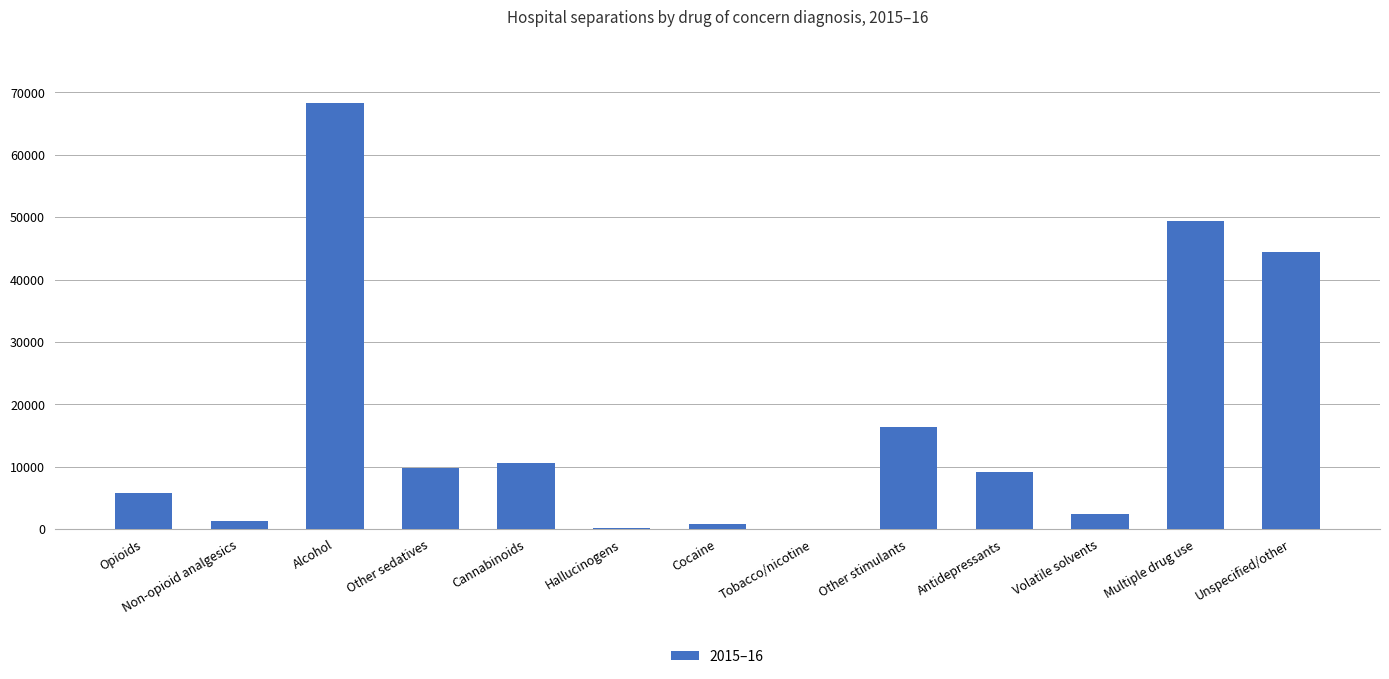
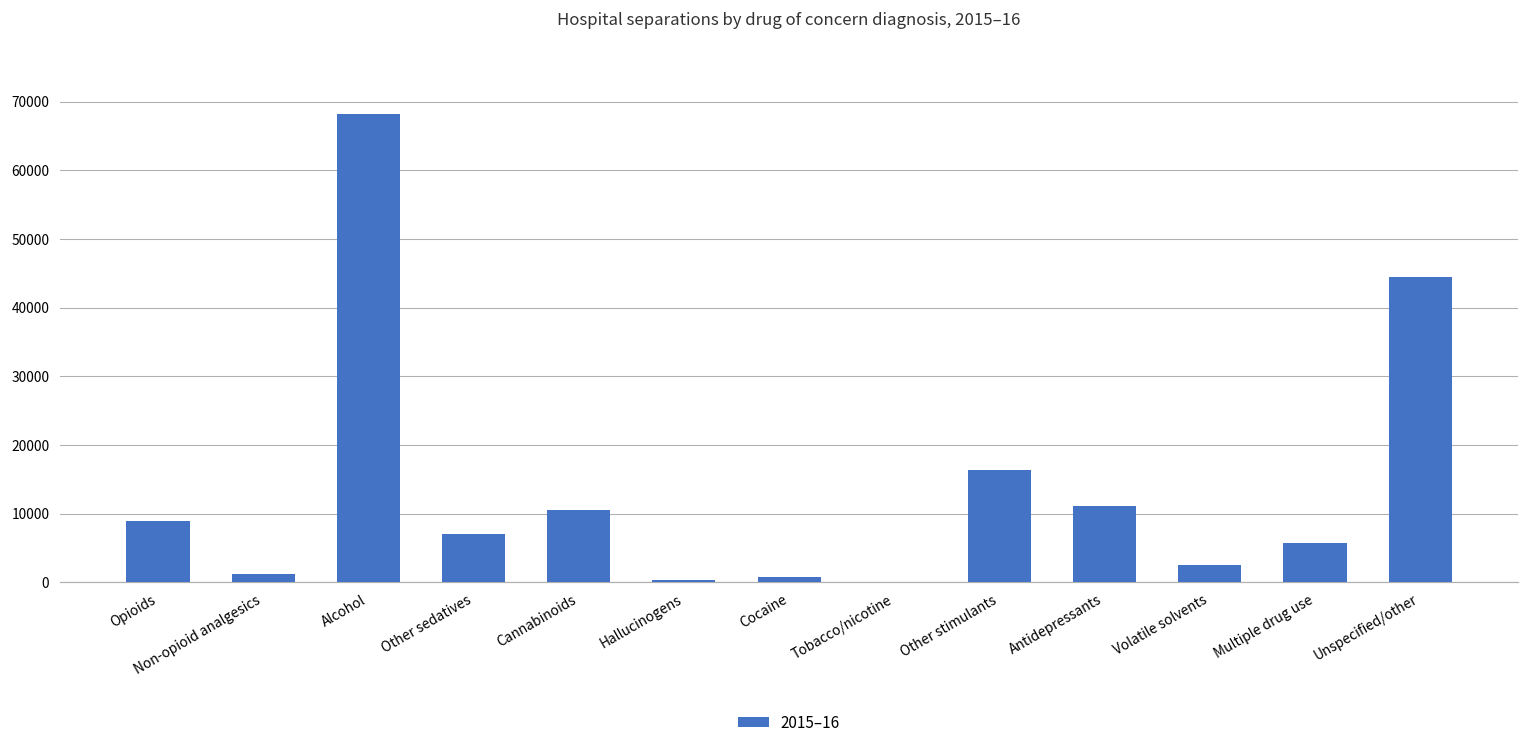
  {
-   "Opioids": 6000,
+   "Opioids": 9000,
    "Non-opioid analgesics": 1000,
    "Alcohol": 68000,
-   "Other sedatives": 10000,
+   "Other sedatives": 7000,
    "Cannabinoids": 11000,
    "Cocaine": 1000,
    "Other stimulants": 16000,
-   "Antidepressants": 9000,
+   "Antidepressants": 11000,
    "Volatile solvents": 3000,
-   "Multiple drug use": 49000,
+   "Multiple drug use": 6000,
    "Unspecified/other": 44000
  }
